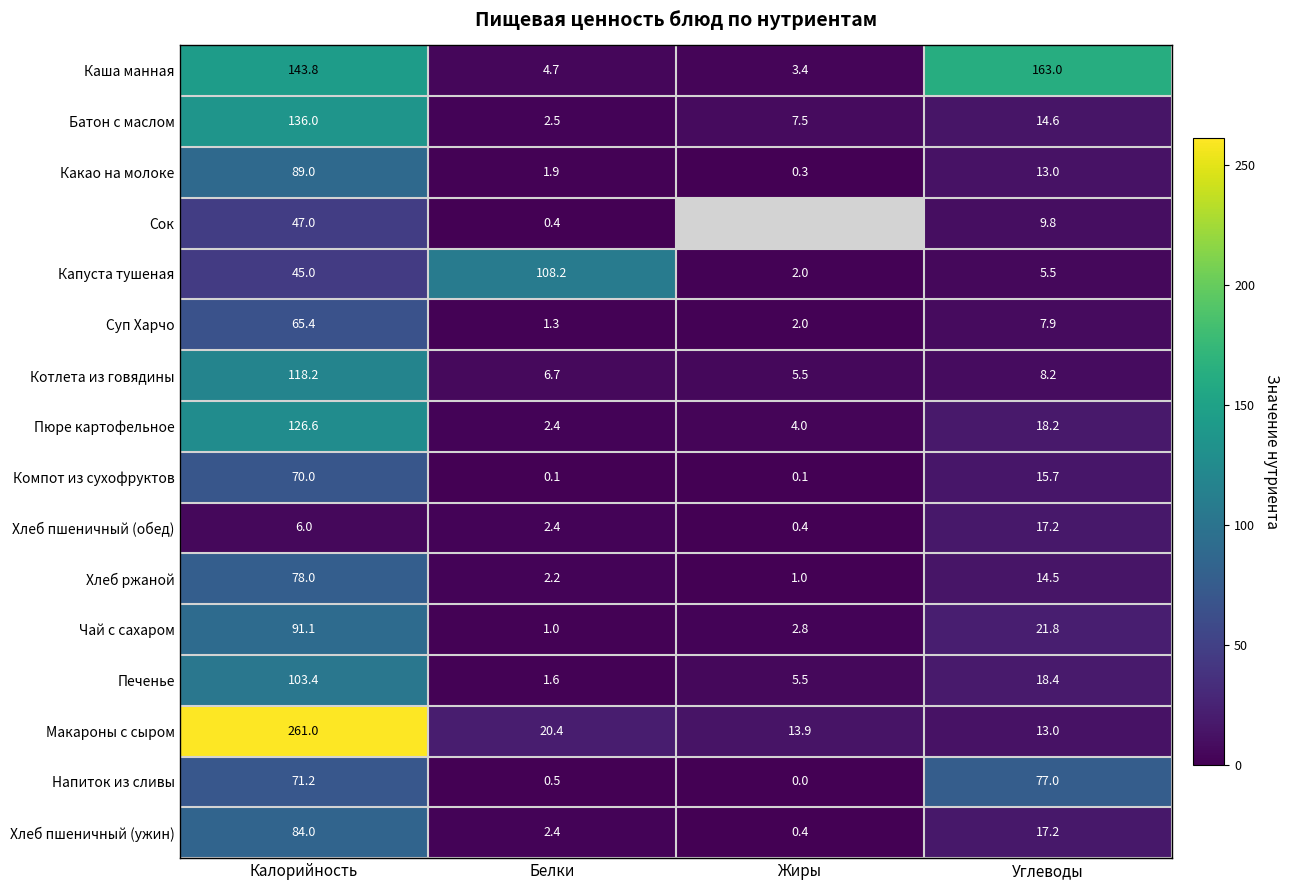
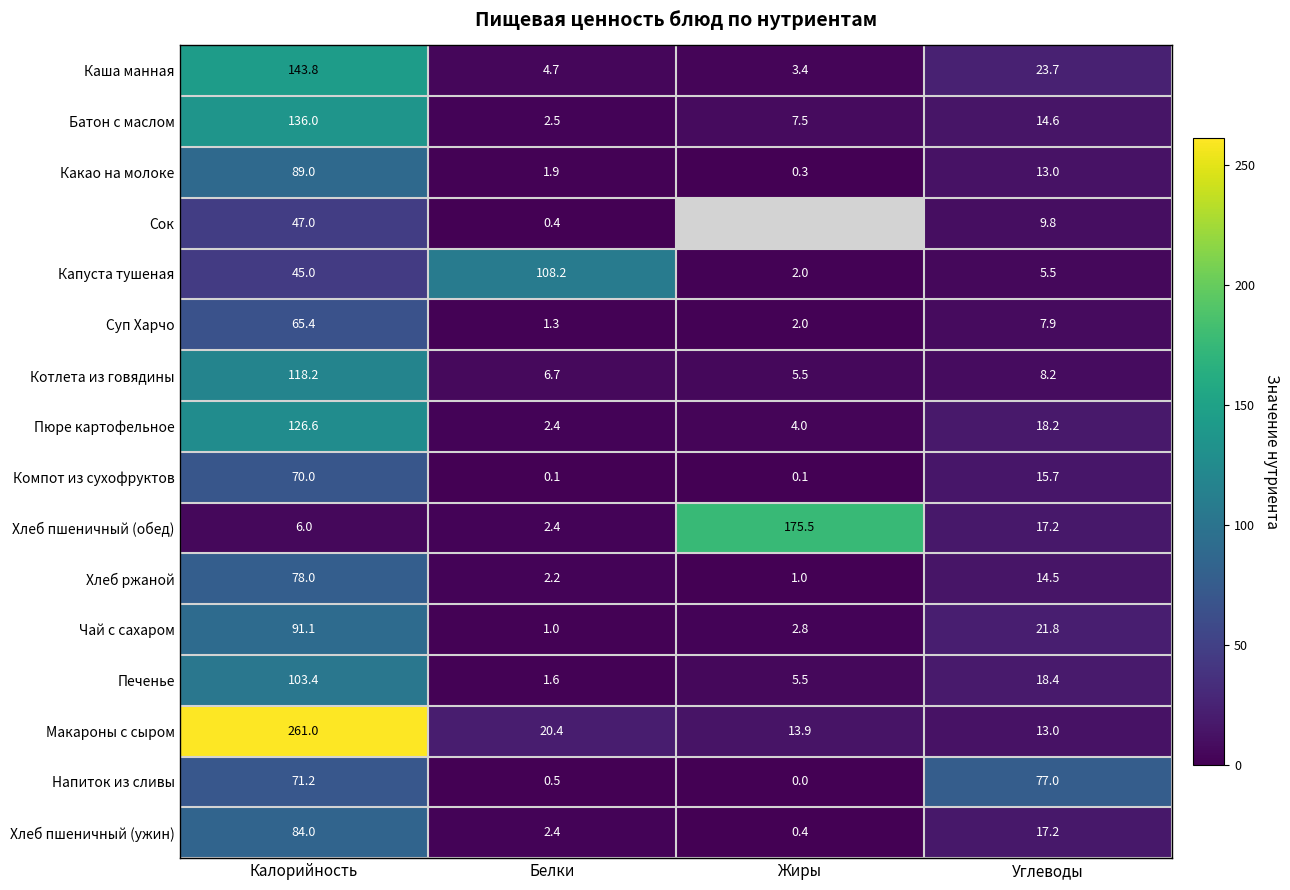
  {
    "Каша манная": {
      "Калорийность": 143.8,
      "Белки": 4.7,
      "Жиры": 3.4,
-     "Углеводы": 163.0
+     "Углеводы": 23.7
    },
    "Батон с маслом": {
      "Калорийность": 136.0,
      "Белки": 2.5,
      "Жиры": 7.5,
      "Углеводы": 14.6
    },
    "Какао на молоке": {
      "Калорийность": 89.0,
      "Белки": 1.9,
      "Жиры": 0.3,
      "Углеводы": 13.0
    },
    "Сок": {
      "Калорийность": 47.0,
      "Белки": 0.4,
      "Углеводы": 9.8
    },
    "Капуста тушеная": {
      "Калорийность": 45.0,
      "Белки": 108.2,
      "Жиры": 2.0,
      "Углеводы": 5.5
    },
    "Суп Харчо": {
      "Калорийность": 65.4,
      "Белки": 1.3,
      "Жиры": 2.0,
      "Углеводы": 7.9
    },
    "Котлета из говядины": {
      "Калорийность": 118.2,
      "Белки": 6.7,
      "Жиры": 5.5,
      "Углеводы": 8.2
    },
    "Пюре картофельное": {
      "Калорийность": 126.6,
      "Белки": 2.4,
      "Жиры": 4.0,
      "Углеводы": 18.2
    },
    "Компот из сухофруктов": {
      "Калорийность": 70.0,
      "Белки": 0.1,
      "Жиры": 0.1,
      "Углеводы": 15.7
    },
    "Хлеб пшеничный (обед)": {
      "Калорийность": 6.0,
      "Белки": 2.4,
-     "Жиры": 0.4,
+     "Жиры": 175.5,
      "Углеводы": 17.2
    },
    "Хлеб ржаной": {
      "Калорийность": 78.0,
      "Белки": 2.2,
      "Жиры": 1.0,
      "Углеводы": 14.5
    },
    "Чай с сахаром": {
      "Калорийность": 91.1,
      "Белки": 1.0,
      "Жиры": 2.8,
      "Углеводы": 21.8
    },
    "Печенье": {
      "Калорийность": 103.4,
      "Белки": 1.6,
      "Жиры": 5.5,
      "Углеводы": 18.4
    },
    "Макароны с сыром": {
      "Калорийность": 261.0,
      "Белки": 20.4,
      "Жиры": 13.9,
      "Углеводы": 13.0
    },
    "Напиток из сливы": {
      "Калорийность": 71.2,
      "Белки": 0.5,
      "Жиры": 0.0,
      "Углеводы": 77.0
    },
    "Хлеб пшеничный (ужин)": {
      "Калорийность": 84.0,
      "Белки": 2.4,
      "Жиры": 0.4,
      "Углеводы": 17.2
    }
  }
